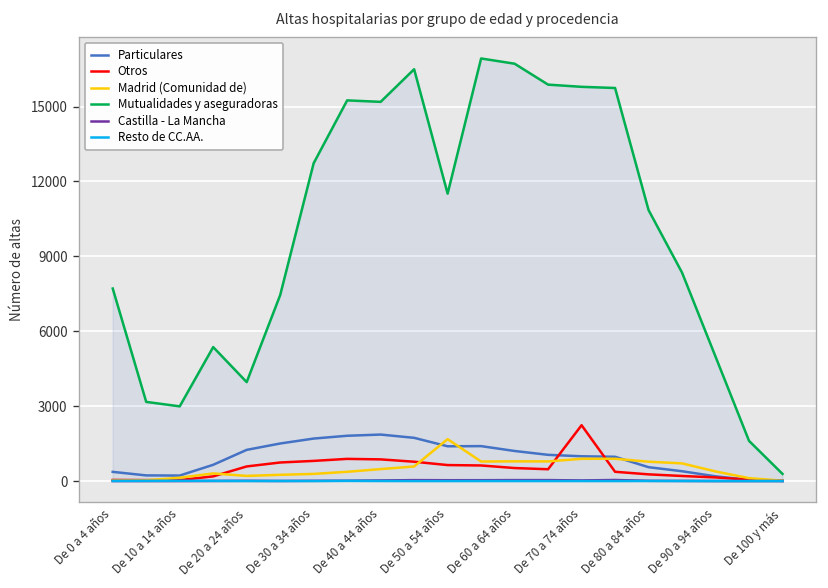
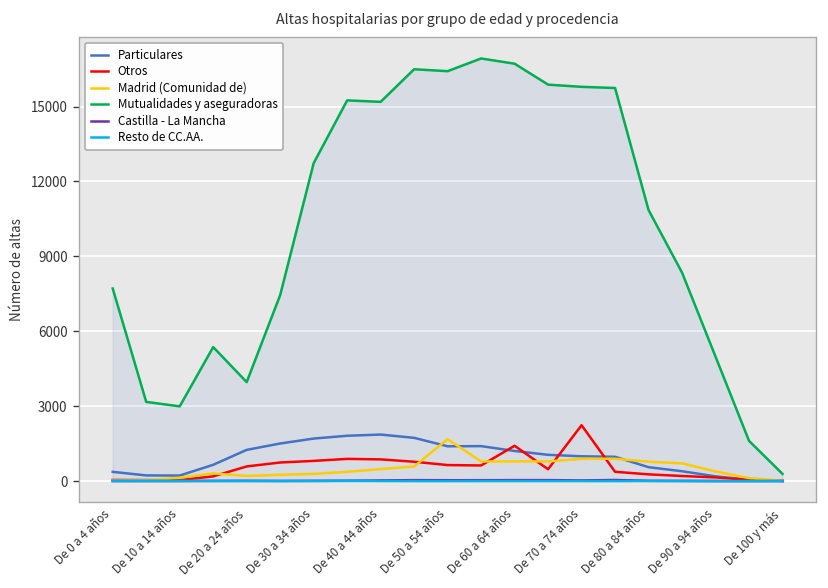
  {
    "Particulares": {
      "De 0 a 4 años": 400,
      "De 20 a 24 años": 1200,
      "De 30 a 34 años": 1700,
      "De 40 a 44 años": 1900,
      "De 50 a 54 años": 1400,
      "De 60 a 64 años": 1200,
      "De 80 a 84 años": 600
    },
    "Otros": {
      "De 20 a 24 años": 600,
      "De 30 a 34 años": 800,
      "De 40 a 44 años": 900,
      "De 50 a 54 años": 600,
-     "De 60 a 64 años": 500,
+     "De 60 a 64 años": 1400,
      "De 70 a 74 años": 2200,
      "De 80 a 84 años": 300
    },
    "Madrid (Comunidad de)": {
      "De 20 a 24 años": 200,
      "De 30 a 34 años": 300,
      "De 40 a 44 años": 500,
      "De 50 a 54 años": 1700,
      "De 60 a 64 años": 800,
      "De 80 a 84 años": 800,
      "De 90 a 94 años": 400
    },
    "Mutualidades y aseguradoras": {
      "De 0 a 4 años": 7700,
      "De 10 a 14 años": 3000,
      "De 20 a 24 años": 4000,
      "De 30 a 34 años": 12700,
      "De 40 a 44 años": 15200,
-     "De 50 a 54 años": 11500,
+     "De 50 a 54 años": 16400,
      "De 60 a 64 años": 16700,
      "De 70 a 74 años": 15800,
      "De 80 a 84 años": 10900,
      "De 90 a 94 años": 5000,
      "De 100 y más": 300
    }
  }
